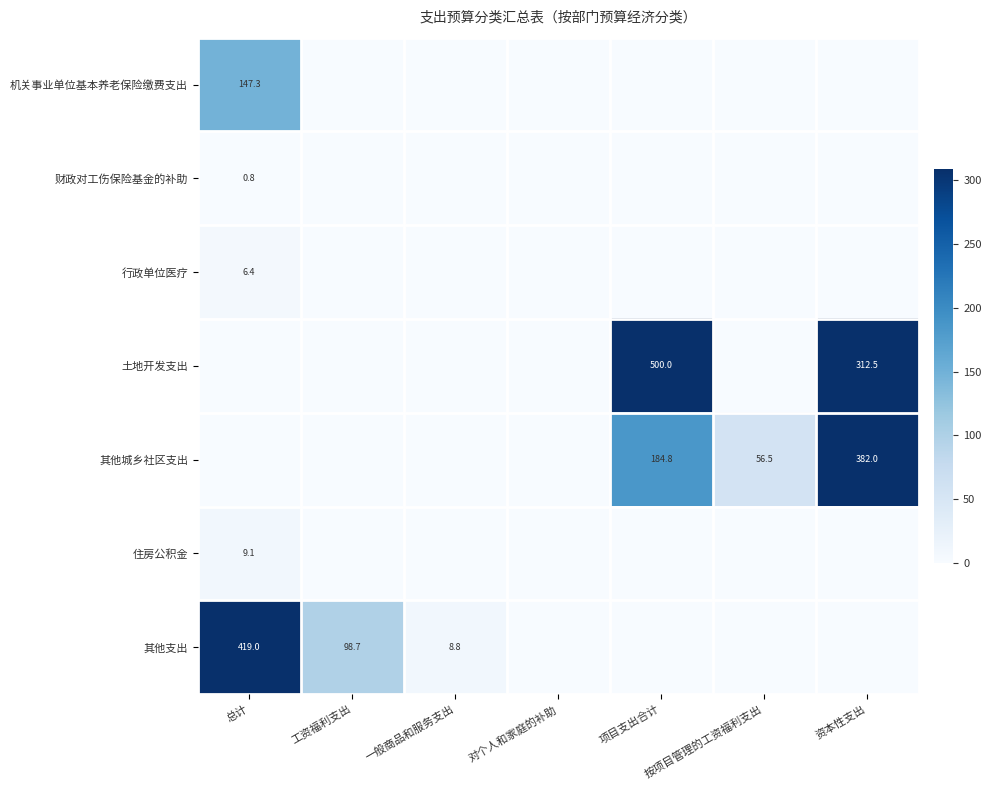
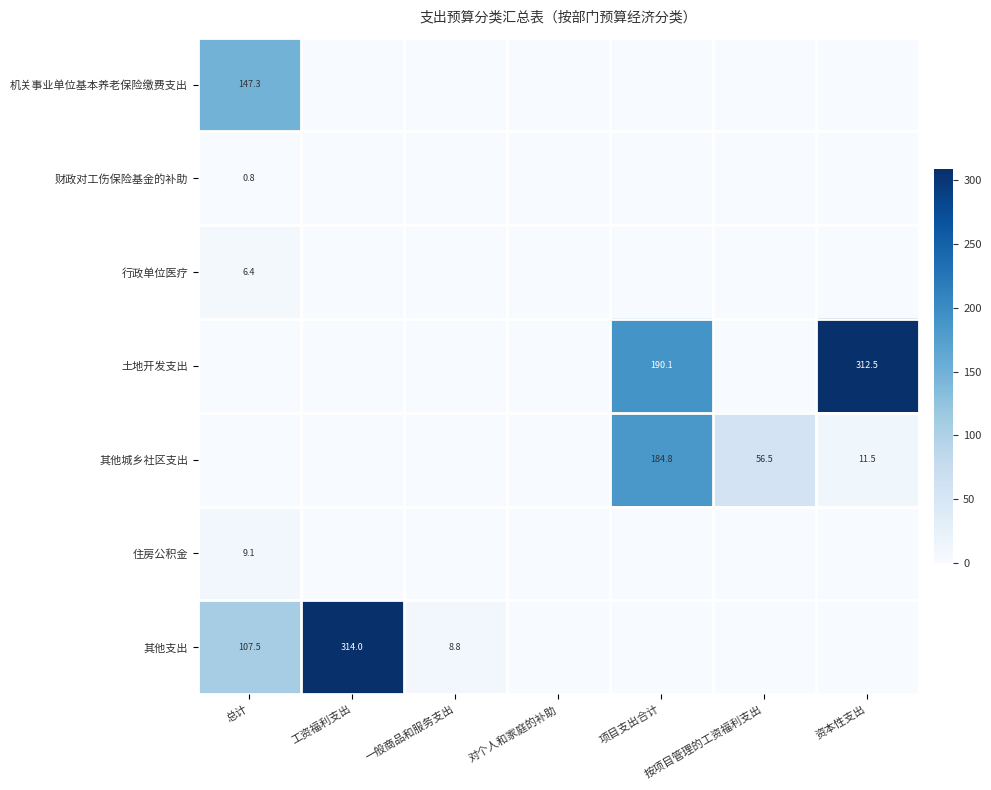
  {
    "机关事业单位基本养老保险缴费支出": {
      "总计": 147.3
    },
    "财政对工伤保险基金的补助": {
      "总计": 0.8
    },
    "行政单位医疗": {
      "总计": 6.4
    },
    "土地开发支出": {
-     "项目支出合计": 500.0,
+     "项目支出合计": 190.1,
      "资本性支出": 312.5
    },
    "其他城乡社区支出": {
      "项目支出合计": 184.8,
      "按项目管理的工资福利支出": 56.5,
-     "资本性支出": 382.0
+     "资本性支出": 11.5
    },
    "住房公积金": {
      "总计": 9.1
    },
    "其他支出": {
-     "总计": 419.0,
-     "工资福利支出": 98.7,
+     "总计": 107.5,
+     "工资福利支出": 314.0,
      "一般商品和服务支出": 8.8
    }
  }
